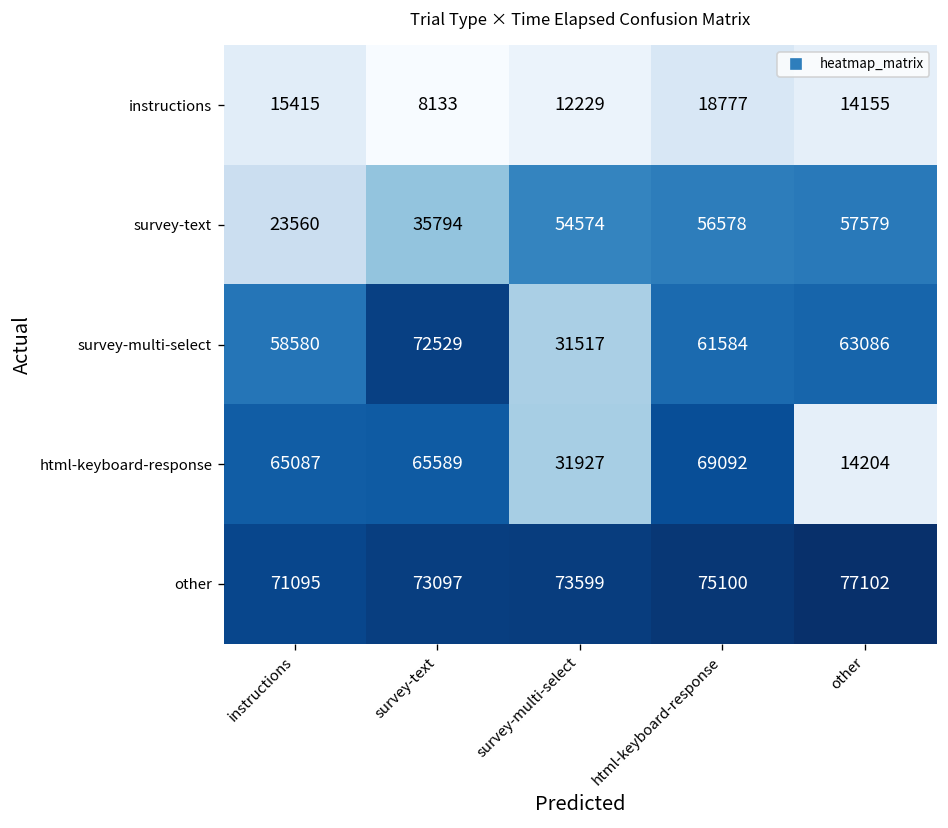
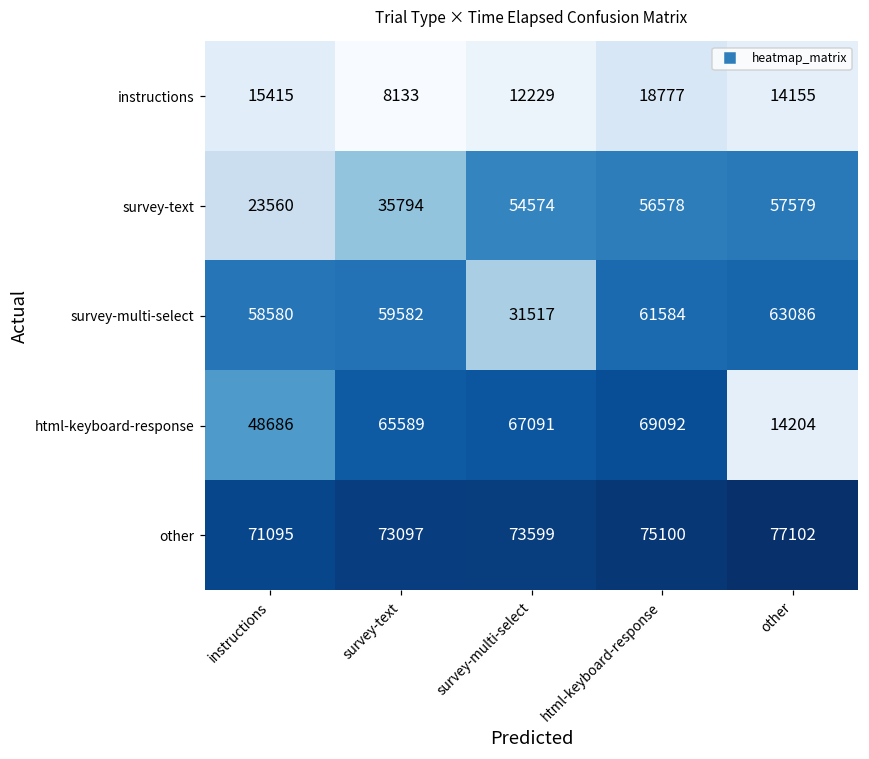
  {
    "instructions": {
      "instructions": 15415,
      "survey-text": 8133,
      "survey-multi-select": 12229,
      "html-keyboard-response": 18777,
      "other": 14155
    },
    "survey-text": {
      "instructions": 23560,
      "survey-text": 35794,
      "survey-multi-select": 54574,
      "html-keyboard-response": 56578,
      "other": 57579
    },
    "survey-multi-select": {
      "instructions": 58580,
-     "survey-text": 72529,
+     "survey-text": 59582,
      "survey-multi-select": 31517,
      "html-keyboard-response": 61584,
      "other": 63086
    },
    "html-keyboard-response": {
-     "instructions": 65087,
+     "instructions": 48686,
      "survey-text": 65589,
-     "survey-multi-select": 31927,
+     "survey-multi-select": 67091,
      "html-keyboard-response": 69092,
      "other": 14204
    },
    "other": {
      "instructions": 71095,
      "survey-text": 73097,
      "survey-multi-select": 73599,
      "html-keyboard-response": 75100,
      "other": 77102
    }
  }
